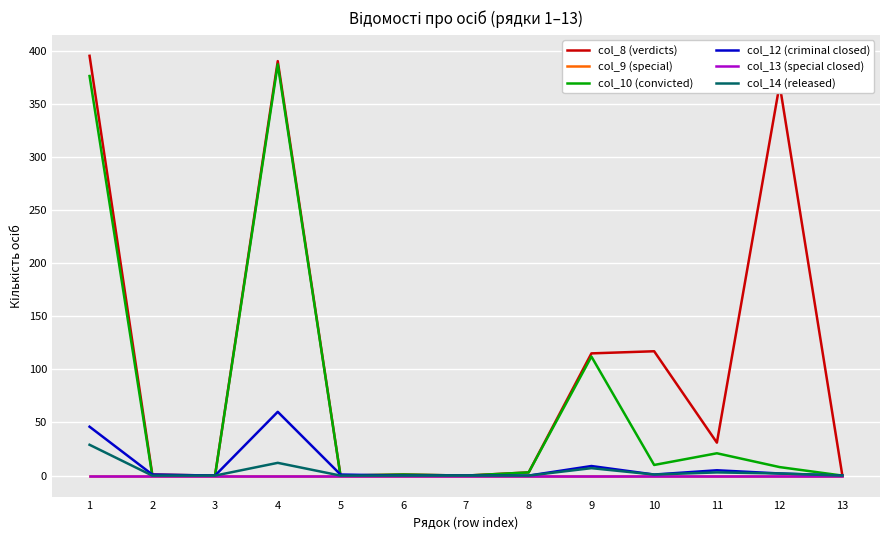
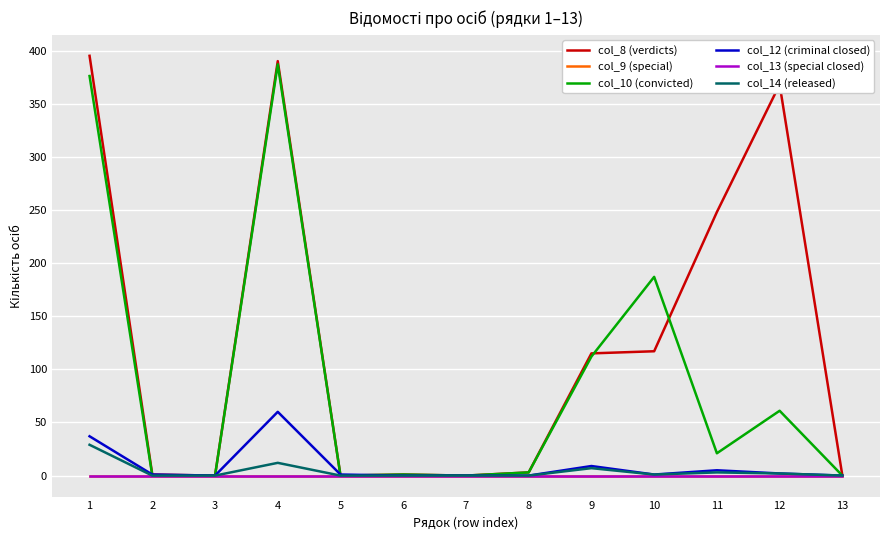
  {
    "col_8 (verdicts)": {
      "1": 395,
      "4": 390,
      "9": 115,
      "10": 117,
-     "11": 31
+     "11": 248
    },
    "col_13 (special closed)": {
      "1": 0,
      "4": 0,
      "9": 0,
      "11": 0
    },
    "col_10 (convicted)": {
      "1": 376,
      "4": 387,
      "9": 112,
-     "10": 10,
+     "10": 187,
      "11": 21,
-     "12": 8
+     "12": 61
    },
    "col_12 (criminal closed)": {
-     "1": 46,
+     "1": 37,
      "4": 60
    },
    "col_14 (released)": {
      "1": 29,
      "4": 12
    }
  }
